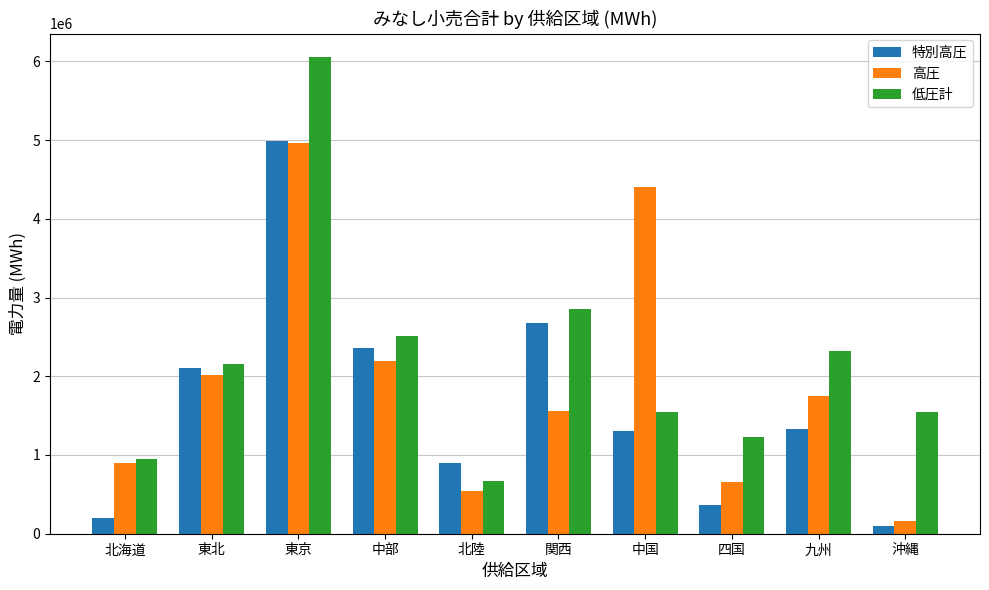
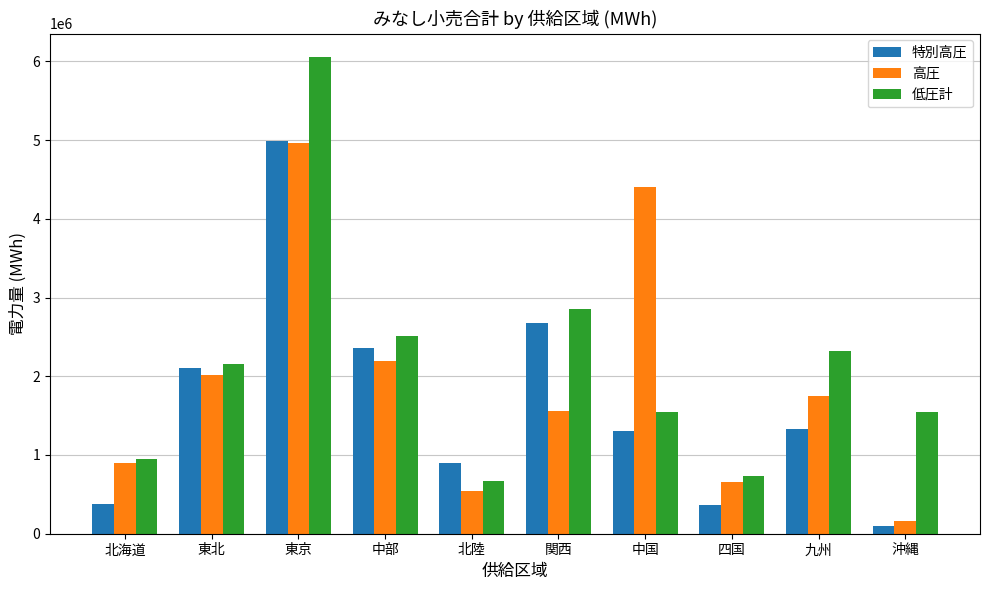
  {
    "特別高圧": {
-     "北海道": 200000,
+     "北海道": 400000,
      "東北": 2100000,
      "東京": 5000000,
      "中部": 2400000,
      "北陸": 900000,
      "関西": 2700000,
      "中国": 1300000,
      "四国": 400000,
      "九州": 1300000,
      "沖縄": 100000
    },
    "高圧": {
      "北海道": 900000,
      "東北": 2000000,
      "東京": 5000000,
      "中部": 2200000,
      "北陸": 500000,
      "関西": 1600000,
      "中国": 4400000,
      "四国": 700000,
      "九州": 1800000,
      "沖縄": 200000
    },
    "低圧計": {
      "北海道": 900000,
      "東北": 2200000,
      "東京": 6100000,
      "中部": 2500000,
      "北陸": 700000,
      "関西": 2800000,
      "中国": 1500000,
-     "四国": 1200000,
+     "四国": 700000,
      "九州": 2300000,
      "沖縄": 1600000
    }
  }
